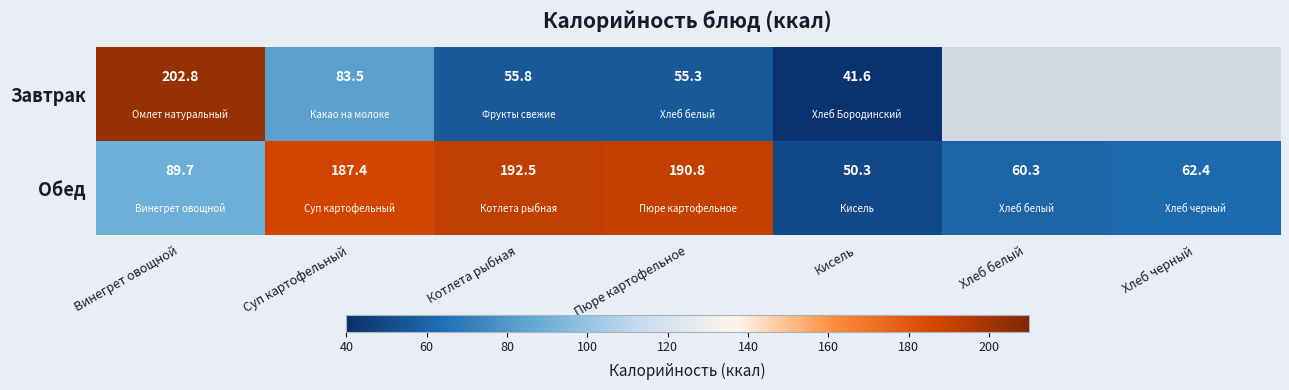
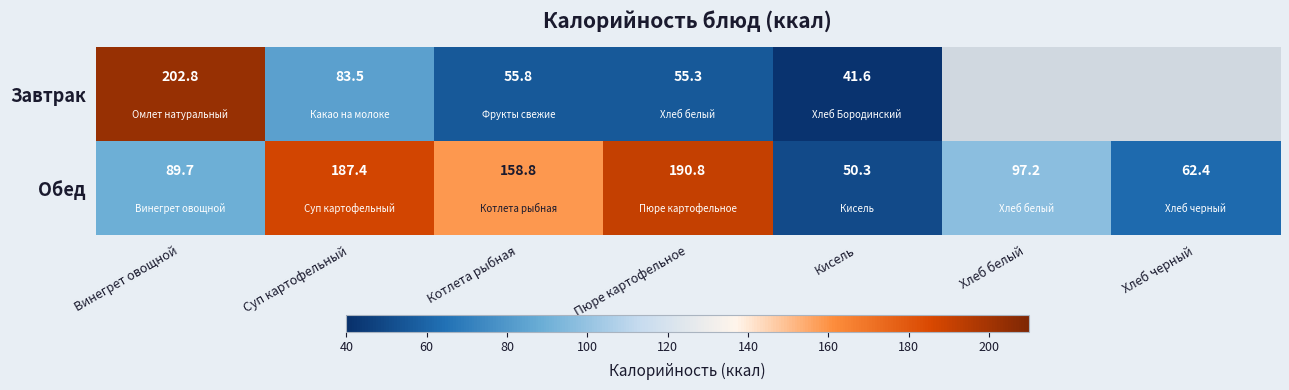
  {
    "Обед": {
-     "Котлета рыбная": 192.5,
-     "Хлеб белый": 60.3
+     "Котлета рыбная": 158.8,
+     "Хлеб белый": 97.2
    }
  }
